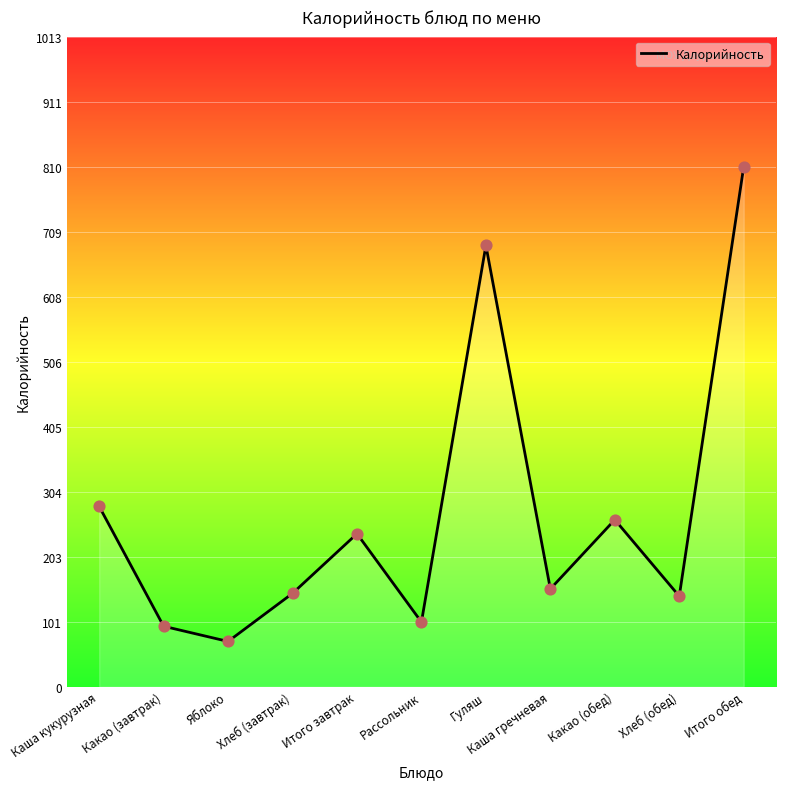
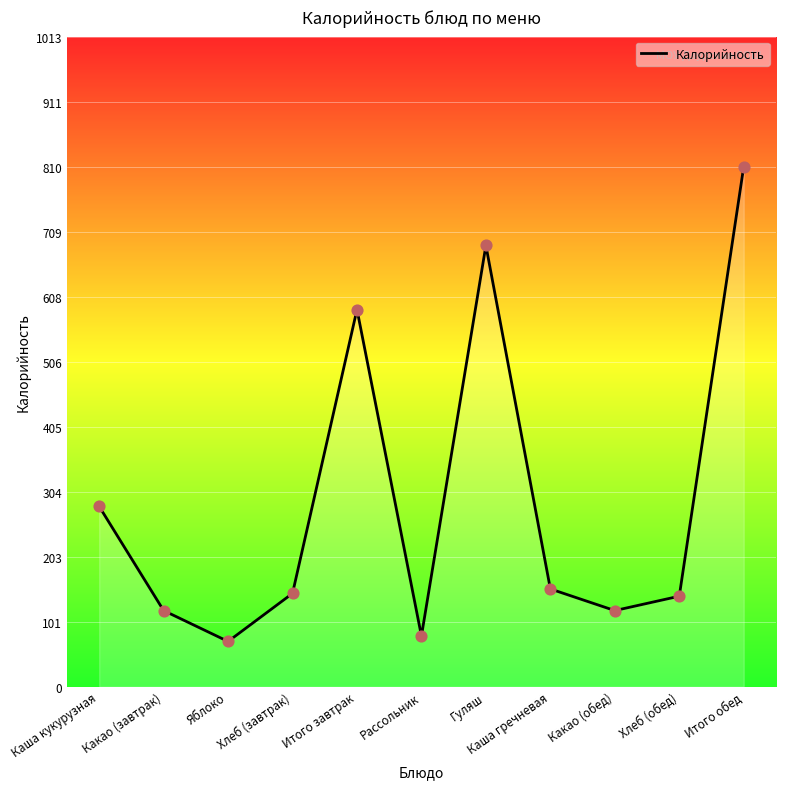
  {
    "Каша кукурузная": 280,
-   "Какао (завтрак)": 90,
+   "Какао (завтрак)": 120,
    "Яблоко": 70,
    "Хлеб (завтрак)": 150,
-   "Итого завтрак": 240,
-   "Рассольник": 100,
+   "Итого завтрак": 590,
+   "Рассольник": 80,
    "Гуляш": 690,
    "Каша гречневая": 150,
-   "Какао (обед)": 260,
+   "Какао (обед)": 120,
    "Хлеб (обед)": 140,
    "Итого обед": 810
  }
